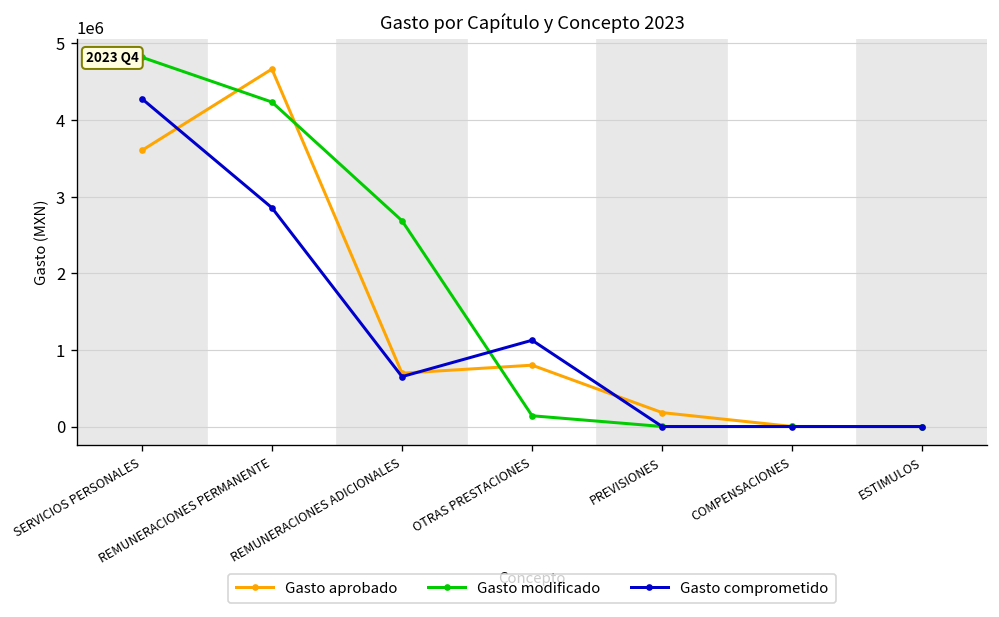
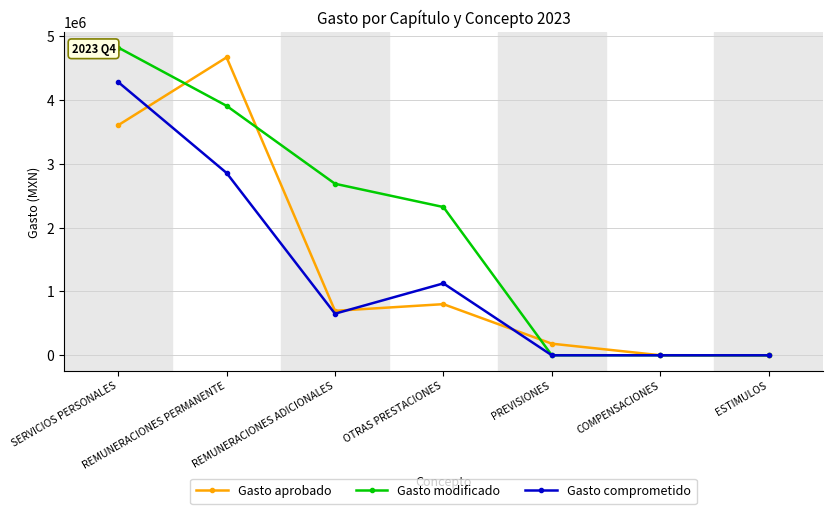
  {
    "Gasto aprobado": {
      "SERVICIOS PERSONALES": 3600000,
      "REMUNERACIONES PERMANENTE": 4700000,
      "REMUNERACIONES ADICIONALES": 700000,
      "OTRAS PRESTACIONES": 800000,
      "PREVISIONES": 200000
    },
    "Gasto modificado": {
-     "REMUNERACIONES PERMANENTE": 4200000,
+     "REMUNERACIONES PERMANENTE": 3900000,
      "REMUNERACIONES ADICIONALES": 2700000,
-     "OTRAS PRESTACIONES": 100000
+     "OTRAS PRESTACIONES": 2300000
    },
    "Gasto comprometido": {
      "SERVICIOS PERSONALES": 4300000,
      "REMUNERACIONES PERMANENTE": 2900000,
      "REMUNERACIONES ADICIONALES": 700000,
      "OTRAS PRESTACIONES": 1100000
    }
  }
